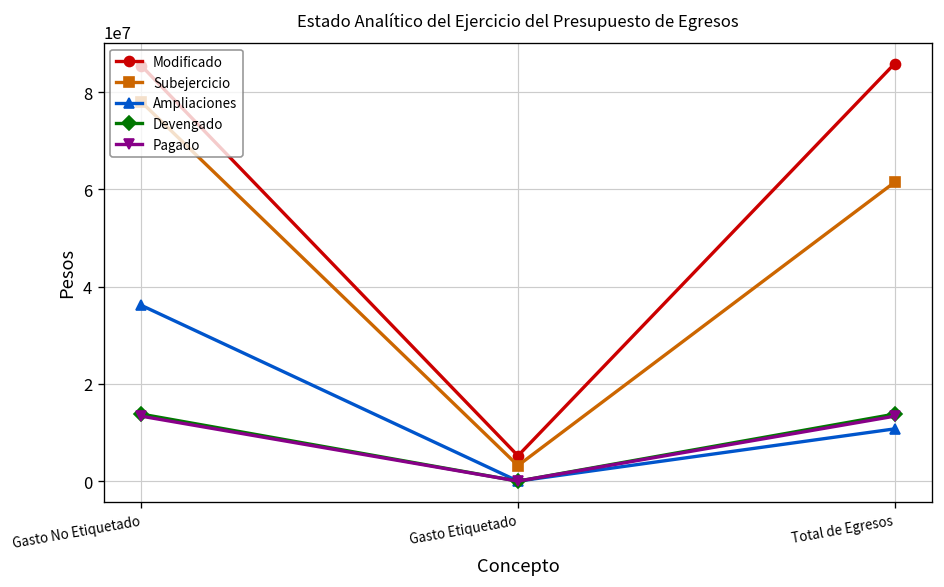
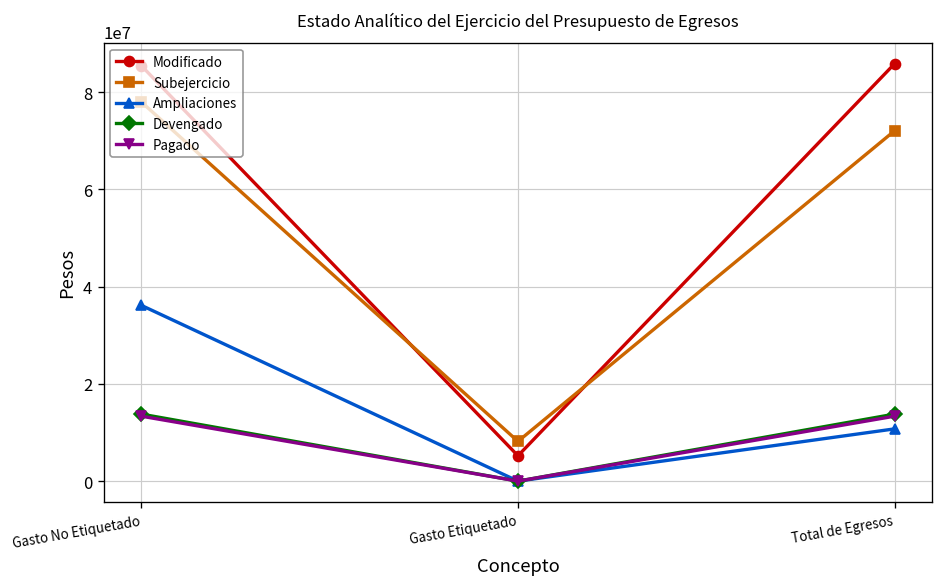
  {
    "Modificado": {
      "Gasto Etiquetado": 5000000,
      "Total de Egresos": 86000000
    },
    "Subejercicio": {
-     "Gasto Etiquetado": 3000000,
-     "Total de Egresos": 61000000
+     "Gasto Etiquetado": 8000000,
+     "Total de Egresos": 72000000
    },
    "Ampliaciones": {
      "Gasto No Etiquetado": 36000000,
      "Total de Egresos": 11000000
    }
  }
